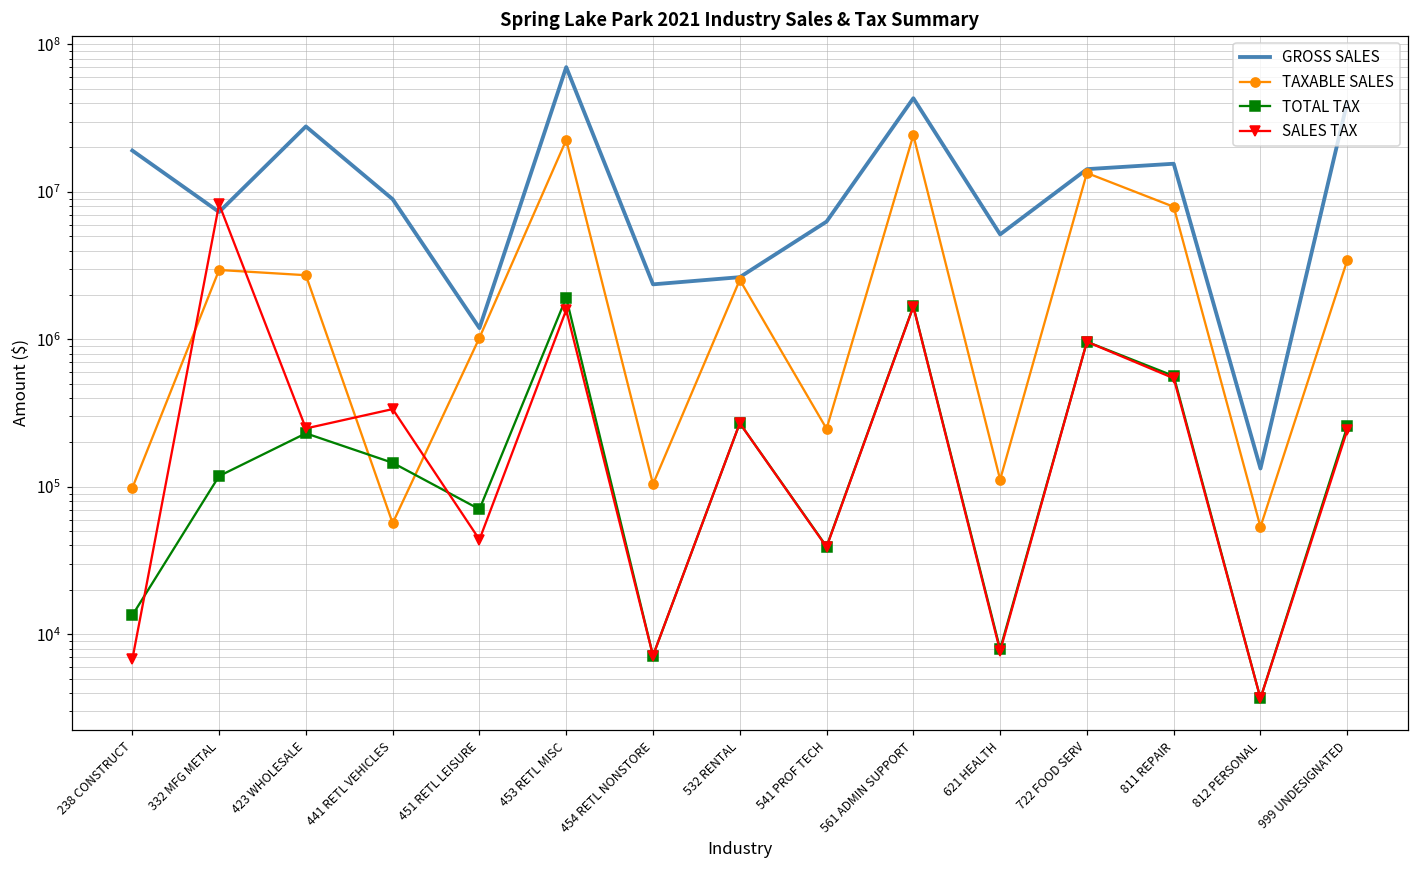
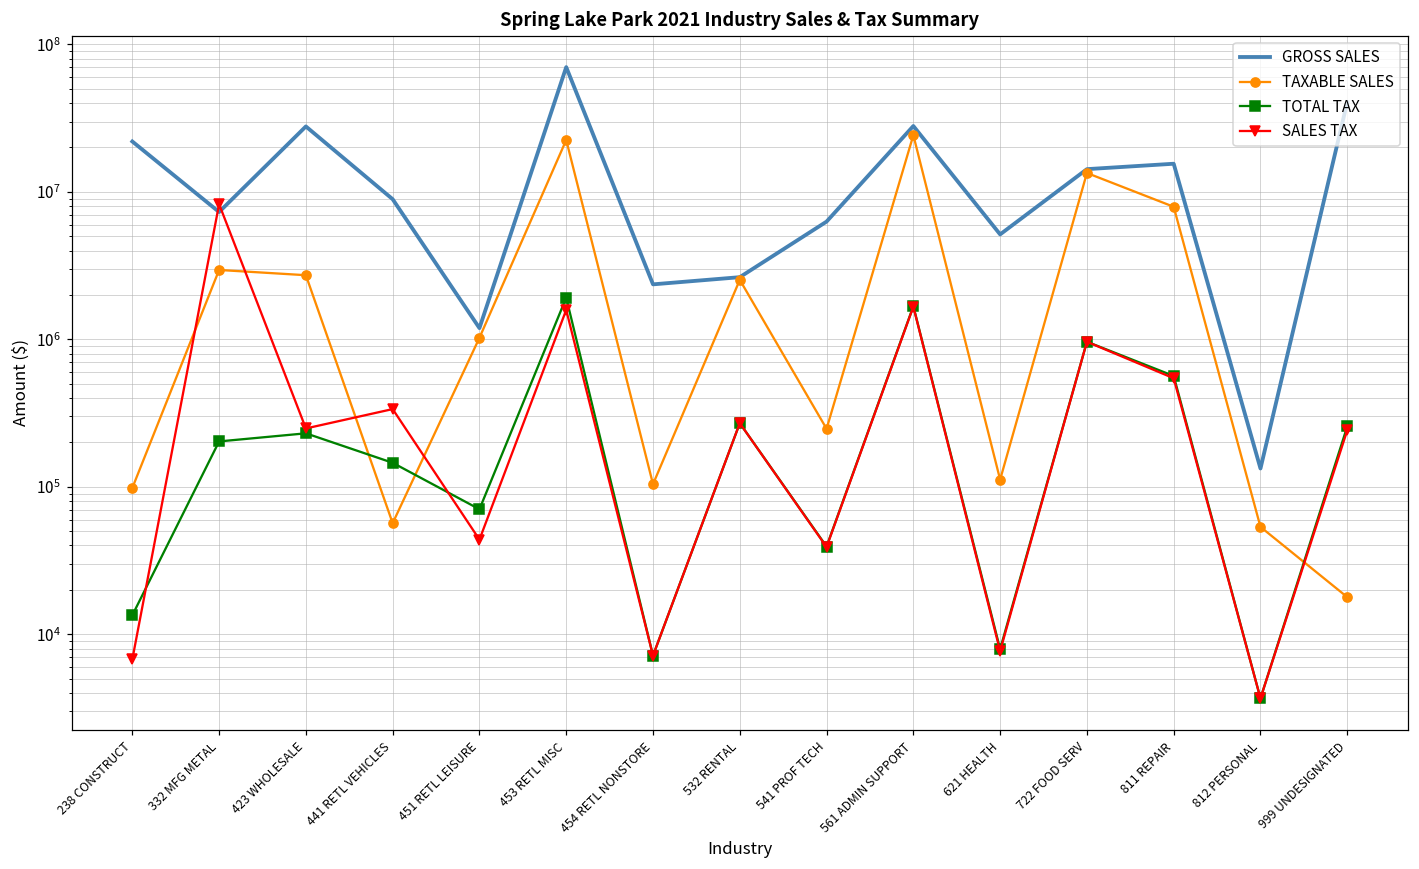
  {
    "GROSS SALES": {
-     "238 CONSTRUCT": 19000000,
+     "238 CONSTRUCT": 22000000,
      "332 MFG METAL": 7000000,
      "423 WHOLESALE": 28000000,
      "441 RETL VEHICLES": 9000000,
      "451 RETL LEISURE": 1200000,
      "453 RETL MISC": 70000000,
      "454 RETL NONSTORE": 2400000,
      "541 PROF TECH": 6000000,
-     "561 ADMIN SUPPORT": 43000000,
+     "561 ADMIN SUPPORT": 28000000,
      "621 HEALTH": 5100000,
      "722 FOOD SERV": 14000000,
      "811 REPAIR": 16000000,
      "812 PERSONAL": 130000
    },
    "TAXABLE SALES": {
      "238 CONSTRUCT": 100000,
      "332 MFG METAL": 3000000,
      "423 WHOLESALE": 2700000,
      "441 RETL VEHICLES": 57000,
      "451 RETL LEISURE": 1000000,
      "453 RETL MISC": 22000000,
      "454 RETL NONSTORE": 100000,
      "541 PROF TECH": 250000,
      "561 ADMIN SUPPORT": 24000000,
      "621 HEALTH": 110000,
      "722 FOOD SERV": 13000000,
      "811 REPAIR": 8000000,
      "812 PERSONAL": 53000,
-     "999 UNDESIGNATED": 3400000
+     "999 UNDESIGNATED": 18000
    },
    "TOTAL TAX": {
      "238 CONSTRUCT": 13000,
-     "332 MFG METAL": 120000,
+     "332 MFG METAL": 200000,
      "423 WHOLESALE": 230000,
      "441 RETL VEHICLES": 150000,
      "451 RETL LEISURE": 70000,
      "453 RETL MISC": 1900000,
      "999 UNDESIGNATED": 260000
    },
    "SALES TAX": {
      "238 CONSTRUCT": 7000,
      "332 MFG METAL": 8000000,
      "423 WHOLESALE": 250000,
      "441 RETL VEHICLES": 340000,
      "451 RETL LEISURE": 44000,
      "453 RETL MISC": 1600000,
      "999 UNDESIGNATED": 240000
    }
  }
